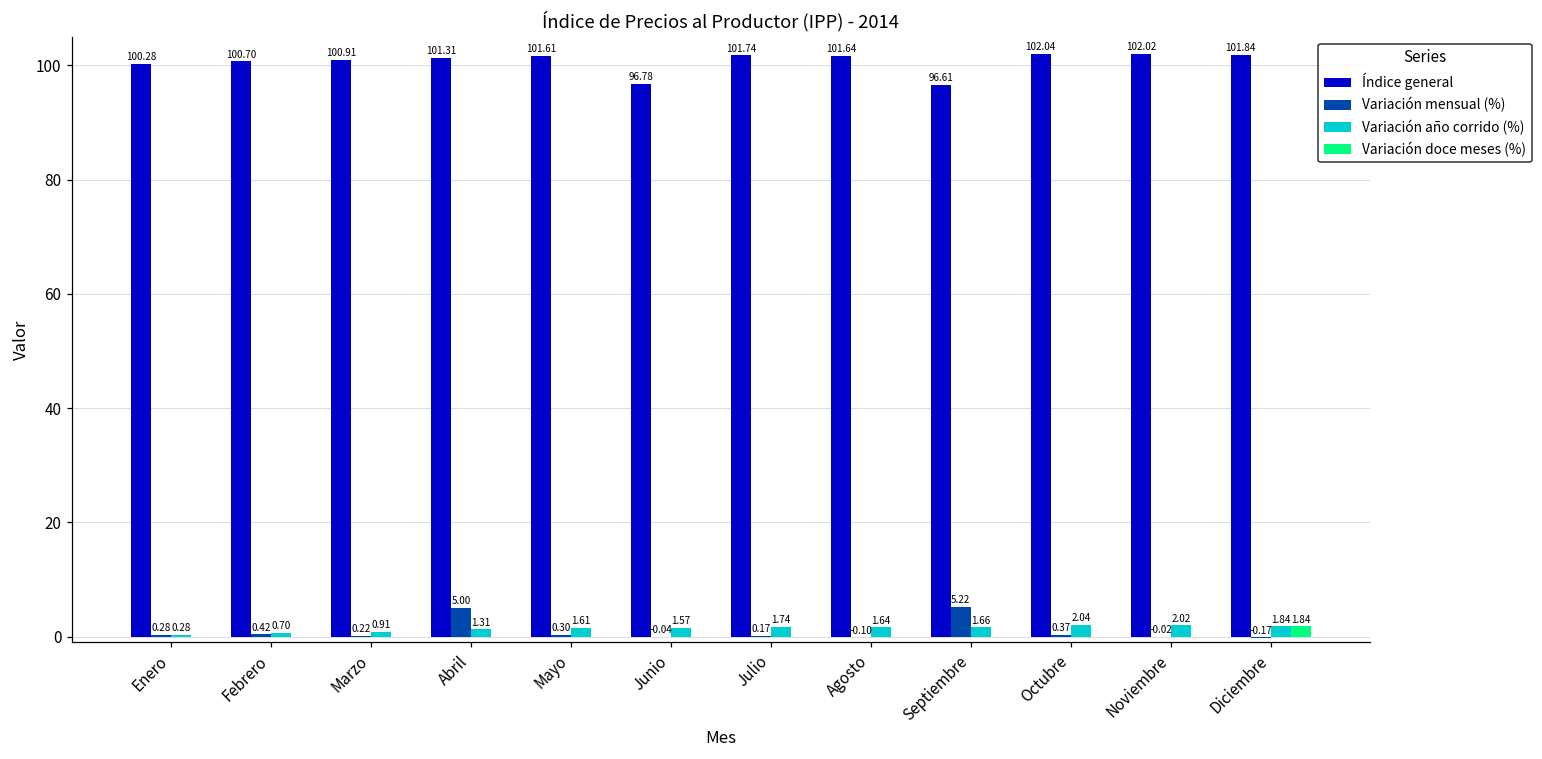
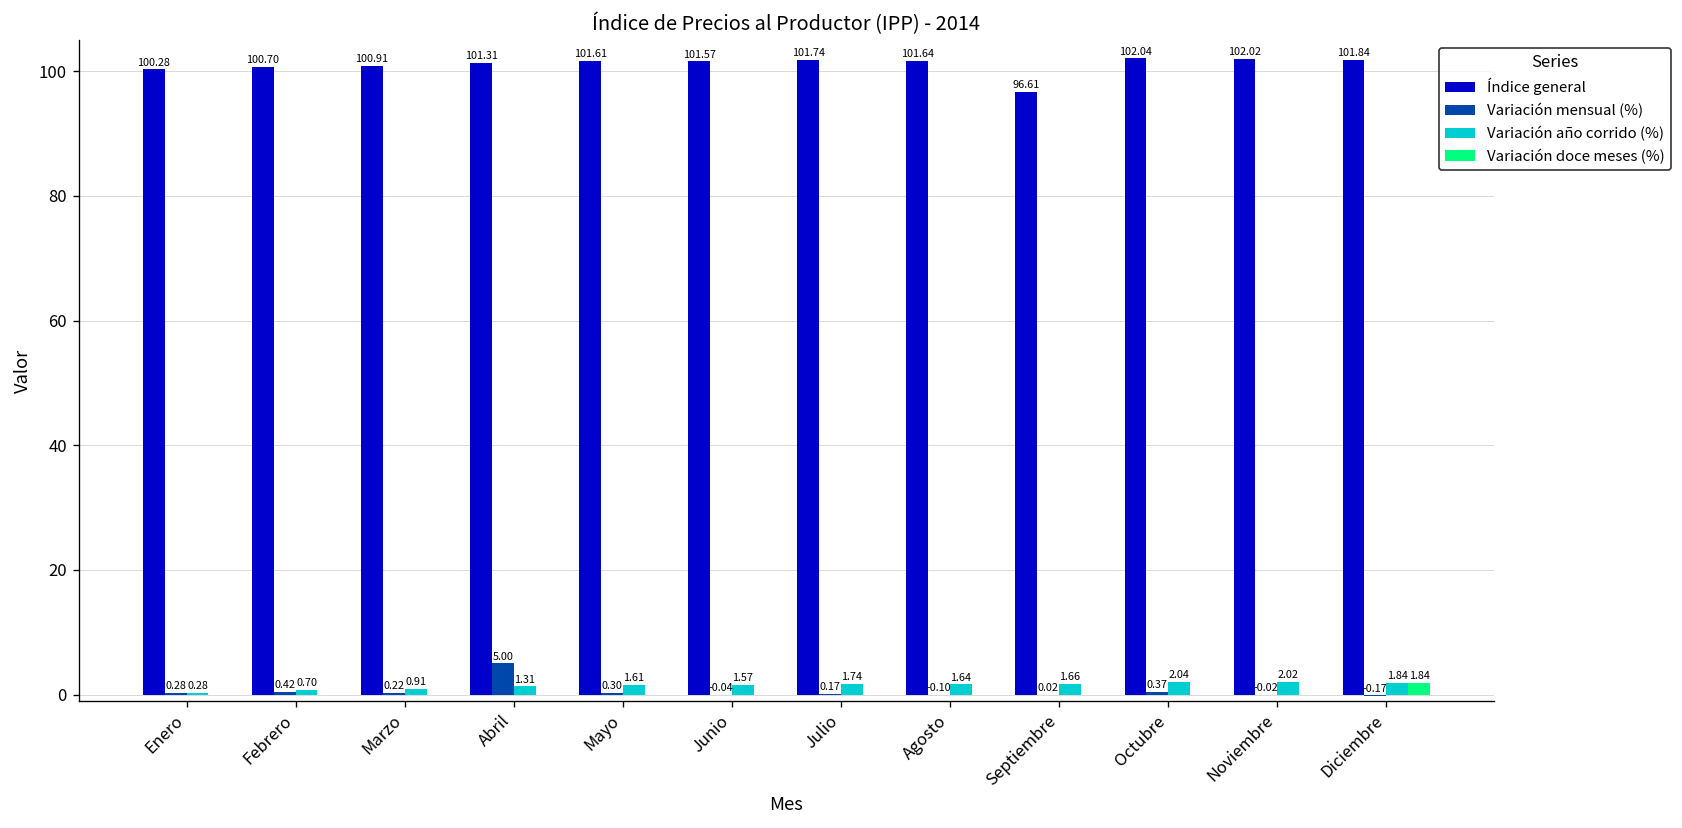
  {
    "Índice general": {
      "Enero": 100.28,
      "Febrero": 100.70,
      "Marzo": 100.91,
      "Abril": 101.31,
      "Mayo": 101.61,
-     "Junio": 96.78,
+     "Junio": 101.57,
      "Julio": 101.74,
      "Agosto": 101.64,
      "Septiembre": 96.61,
      "Octubre": 102.04,
      "Noviembre": 102.02,
      "Diciembre": 101.84
    },
    "Variación mensual (%)": {
      "Enero": 0.28,
      "Febrero": 0.42,
      "Marzo": 0.22,
      "Abril": 5.00,
      "Mayo": 0.30,
      "Junio": -0.04,
      "Julio": 0.17,
      "Agosto": -0.10,
-     "Septiembre": 5.22,
+     "Septiembre": 0.02,
      "Octubre": 0.37,
      "Noviembre": -0.02,
      "Diciembre": -0.17
    },
    "Variación año corrido (%)": {
      "Enero": 0.28,
      "Febrero": 0.70,
      "Marzo": 0.91,
      "Abril": 1.31,
      "Mayo": 1.61,
      "Junio": 1.57,
      "Julio": 1.74,
      "Agosto": 1.64,
      "Septiembre": 1.66,
      "Octubre": 2.04,
      "Noviembre": 2.02,
      "Diciembre": 1.84
    },
    "Variación doce meses (%)": {
      "Diciembre": 1.84
    }
  }
